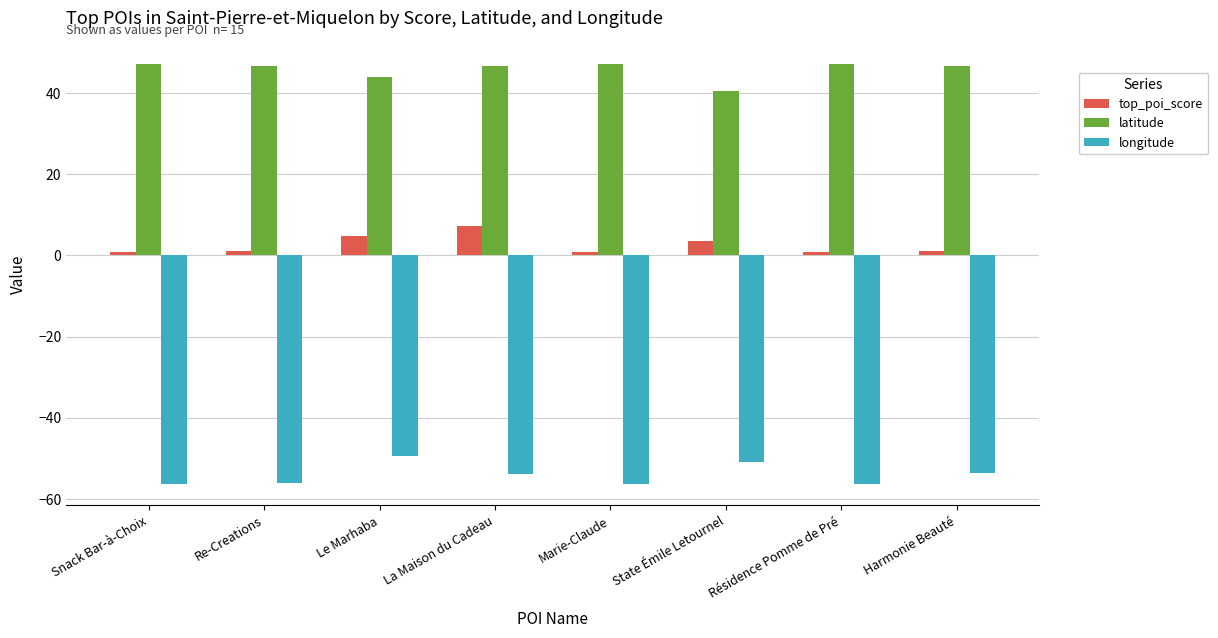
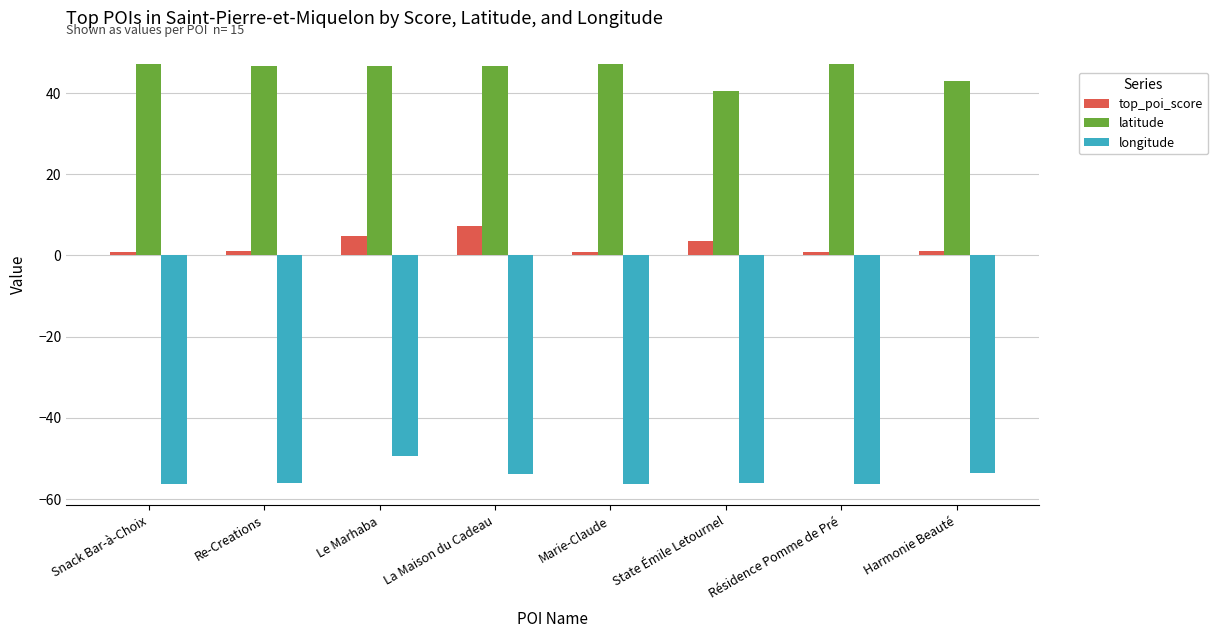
  {
    "top_poi_score": {
      "Snack Bar-à-Choix": 1,
      "Re-Creations": 1,
      "Le Marhaba": 5,
      "La Maison du Cadeau": 7,
      "Marie-Claude": 1,
      "State Émile Letournel": 4,
      "Résidence Pomme de Pré": 1,
      "Harmonie Beauté": 1
    },
    "latitude": {
      "Snack Bar-à-Choix": 47,
      "Re-Creations": 47,
-     "Le Marhaba": 44,
+     "Le Marhaba": 47,
      "La Maison du Cadeau": 47,
      "Marie-Claude": 47,
      "State Émile Letournel": 40,
      "Résidence Pomme de Pré": 47,
-     "Harmonie Beauté": 47
+     "Harmonie Beauté": 43
    },
    "longitude": {
      "Snack Bar-à-Choix": -56,
      "Re-Creations": -56,
      "Le Marhaba": -49,
      "La Maison du Cadeau": -54,
      "Marie-Claude": -56,
-     "State Émile Letournel": -51,
+     "State Émile Letournel": -56,
      "Résidence Pomme de Pré": -56,
      "Harmonie Beauté": -54
    }
  }
